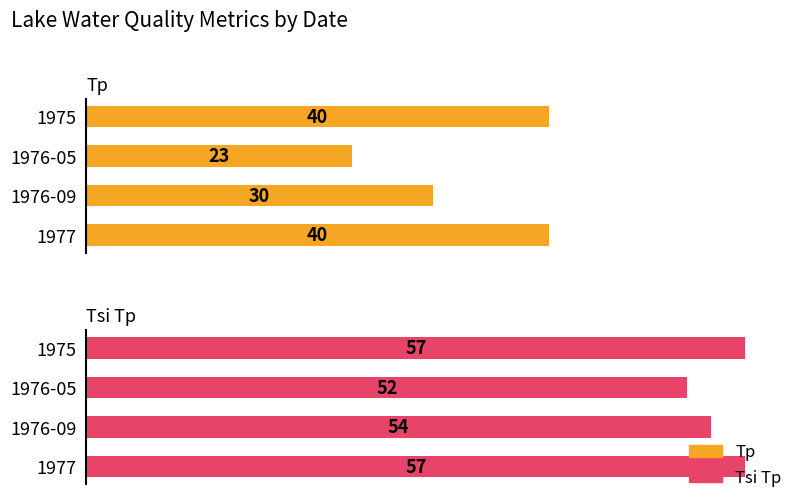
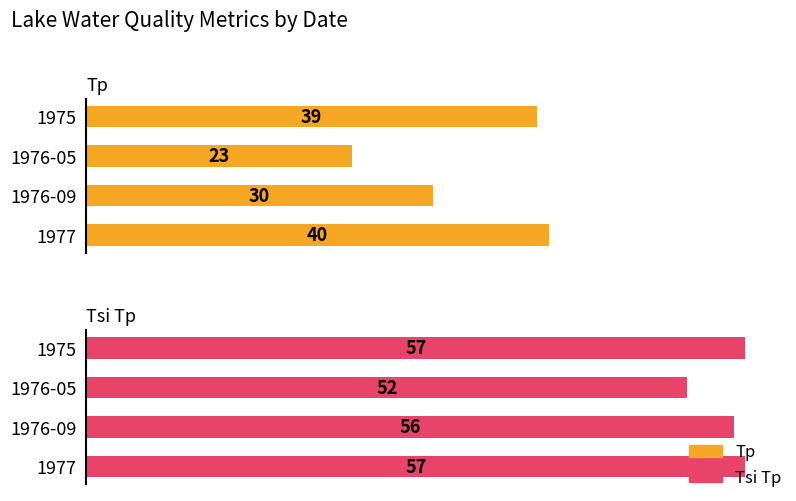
  {
    "Tp": {
-     "1975": 40,
+     "1975": 39,
      "1976-05": 23,
      "1976-09": 30,
      "1977": 40
    },
    "Tsi Tp": {
      "1975": 57,
      "1976-05": 52,
-     "1976-09": 54,
+     "1976-09": 56,
      "1977": 57
    }
  }
